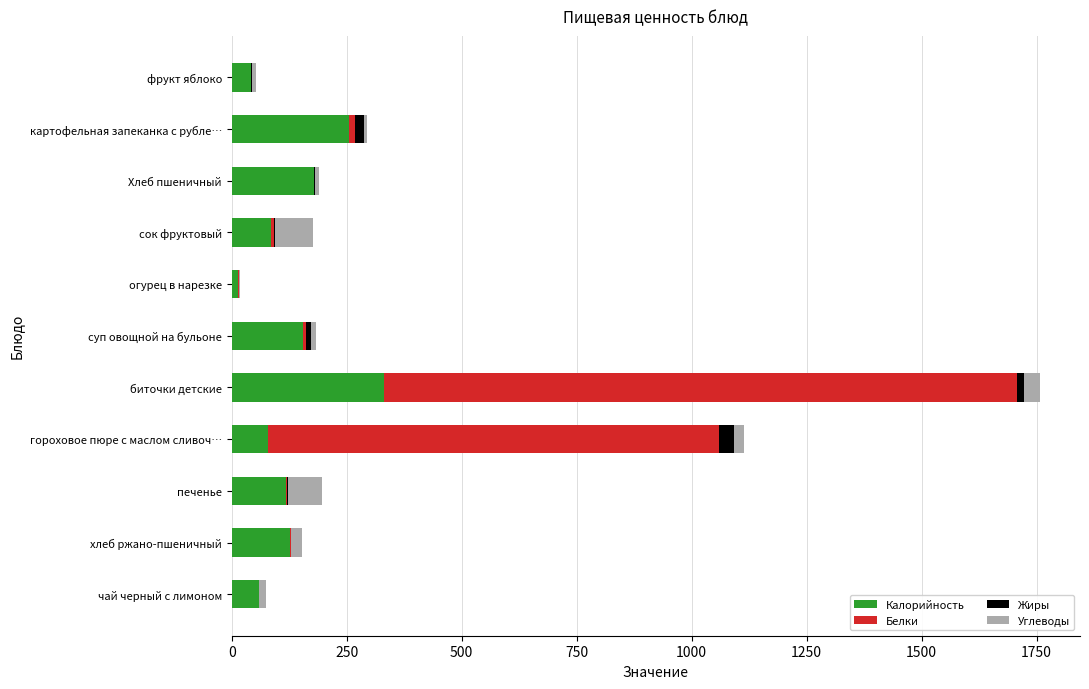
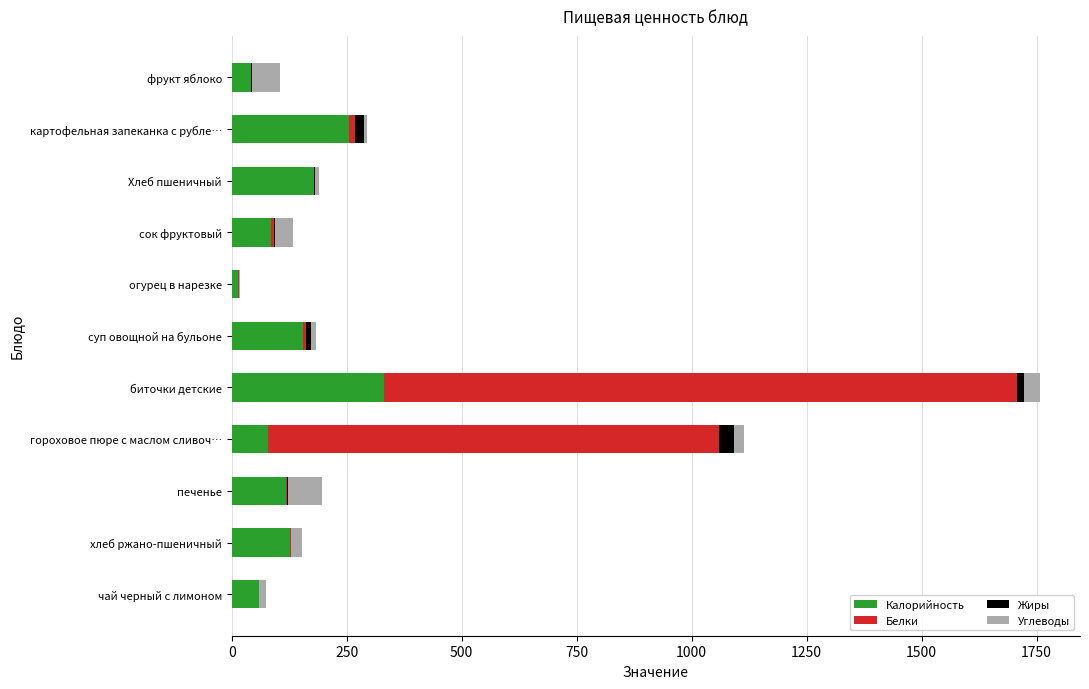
  {
    "Калорийность": {
      "фрукт яблоко": 40,
      "картофельная запеканка с рубле…": 260,
      "Хлеб пшеничный": 180,
      "сок фруктовый": 90,
      "огурец в нарезке": 10,
      "суп овощной на бульоне": 160,
      "биточки детские": 330,
      "гороховое пюре с маслом сливоч…": 80,
      "печенье": 120,
      "хлеб ржано-пшеничный": 130,
      "чай черный с лимоном": 60
    },
    "Белки": {
      "картофельная запеканка с рубле…": 10,
      "сок фруктовый": 10,
      "суп овощной на бульоне": 10,
      "биточки детские": 1380,
      "гороховое пюре с маслом сливоч…": 980,
      "чай черный с лимоном": 0
    },
    "Жиры": {
      "картофельная запеканка с рубле…": 20,
      "огурец в нарезке": 0,
      "суп овощной на бульоне": 10,
      "биточки детские": 10,
      "гороховое пюре с маслом сливоч…": 30,
      "хлеб ржано-пшеничный": 0,
      "чай черный с лимоном": 0
    },
    "Углеводы": {
-     "фрукт яблоко": 10,
+     "фрукт яблоко": 60,
      "картофельная запеканка с рубле…": 10,
      "Хлеб пшеничный": 10,
-     "сок фруктовый": 80,
+     "сок фруктовый": 40,
      "суп овощной на бульоне": 10,
      "биточки детские": 30,
      "гороховое пюре с маслом сливоч…": 20,
      "печенье": 80,
      "хлеб ржано-пшеничный": 20,
      "чай черный с лимоном": 20
    }
  }
